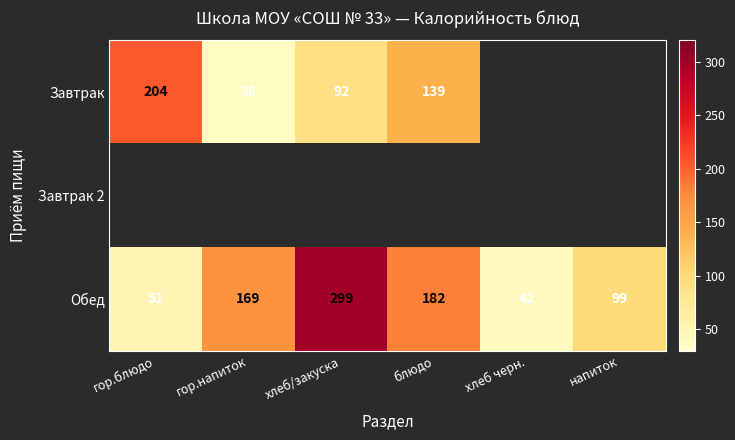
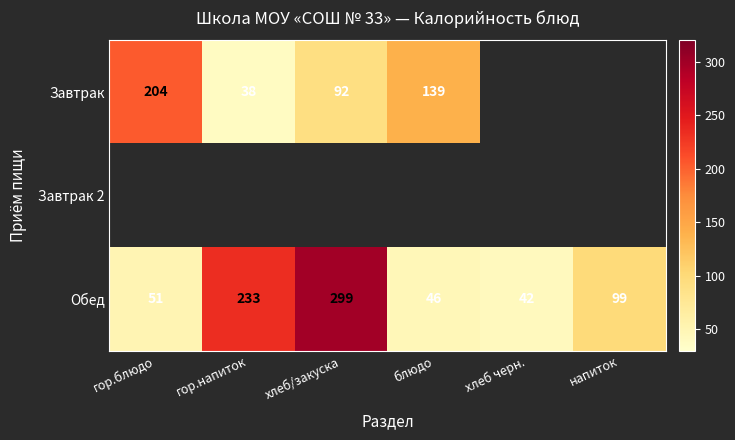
  {
    "Завтрак": {
      "гор.блюдо": 204,
      "гор.напиток": 38,
      "хлеб/закуска": 92,
      "блюдо": 139
    },
    "Обед": {
      "гор.блюдо": 51,
-     "гор.напиток": 169,
+     "гор.напиток": 233,
      "хлеб/закуска": 299,
-     "блюдо": 182,
+     "блюдо": 46,
      "хлеб черн.": 42,
      "напиток": 99
    }
  }
